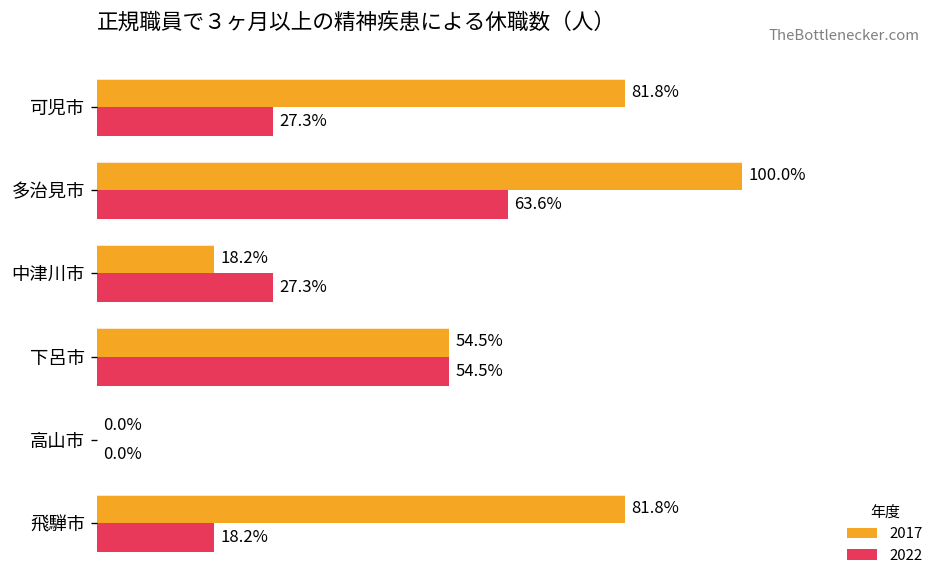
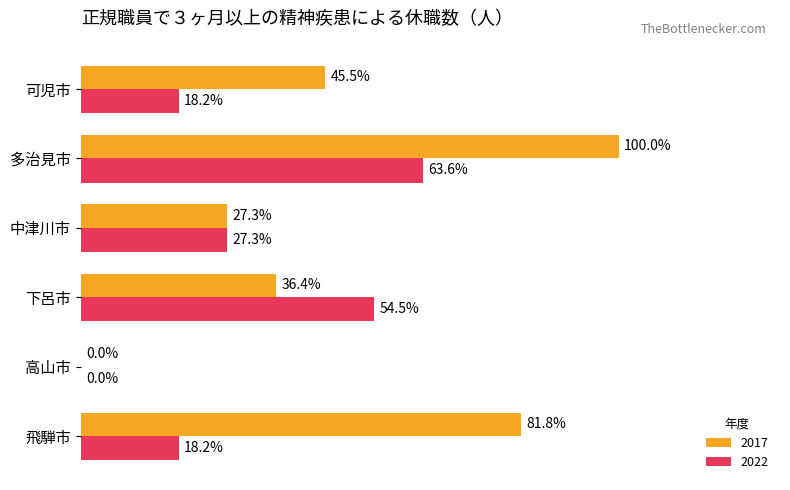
  {
    "2017": {
-     "可児市": "81.8%",
+     "可児市": "45.5%",
      "多治見市": "100.0%",
-     "中津川市": "18.2%",
-     "下呂市": "54.5%",
+     "中津川市": "27.3%",
+     "下呂市": "36.4%",
      "高山市": "0.0%",
      "飛騨市": "81.8%"
    },
    "2022": {
-     "可児市": "27.3%",
+     "可児市": "18.2%",
      "多治見市": "63.6%",
      "中津川市": "27.3%",
      "下呂市": "54.5%",
      "高山市": "0.0%",
      "飛騨市": "18.2%"
    }
  }
